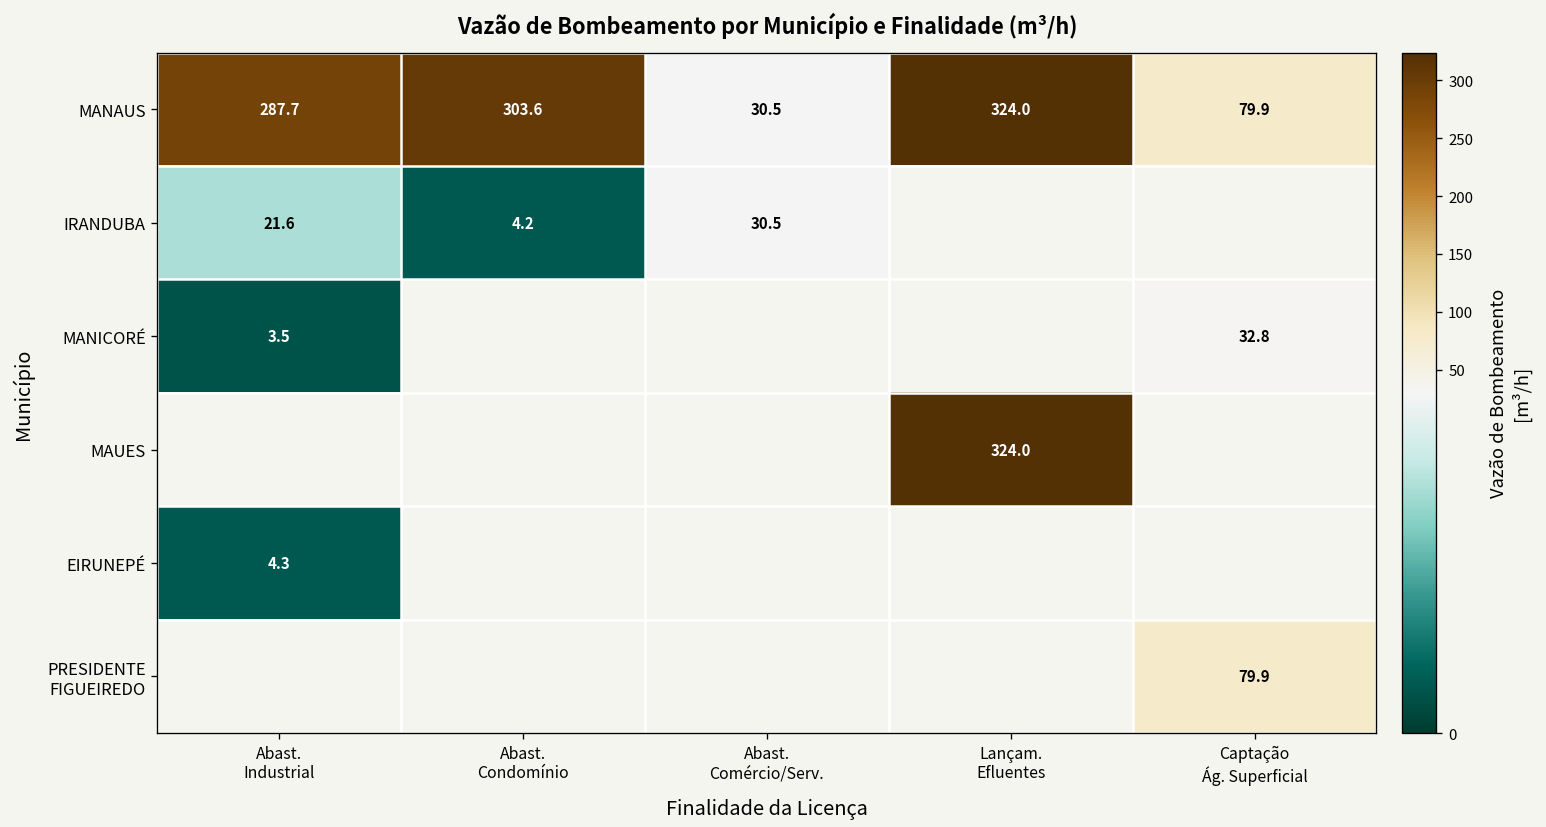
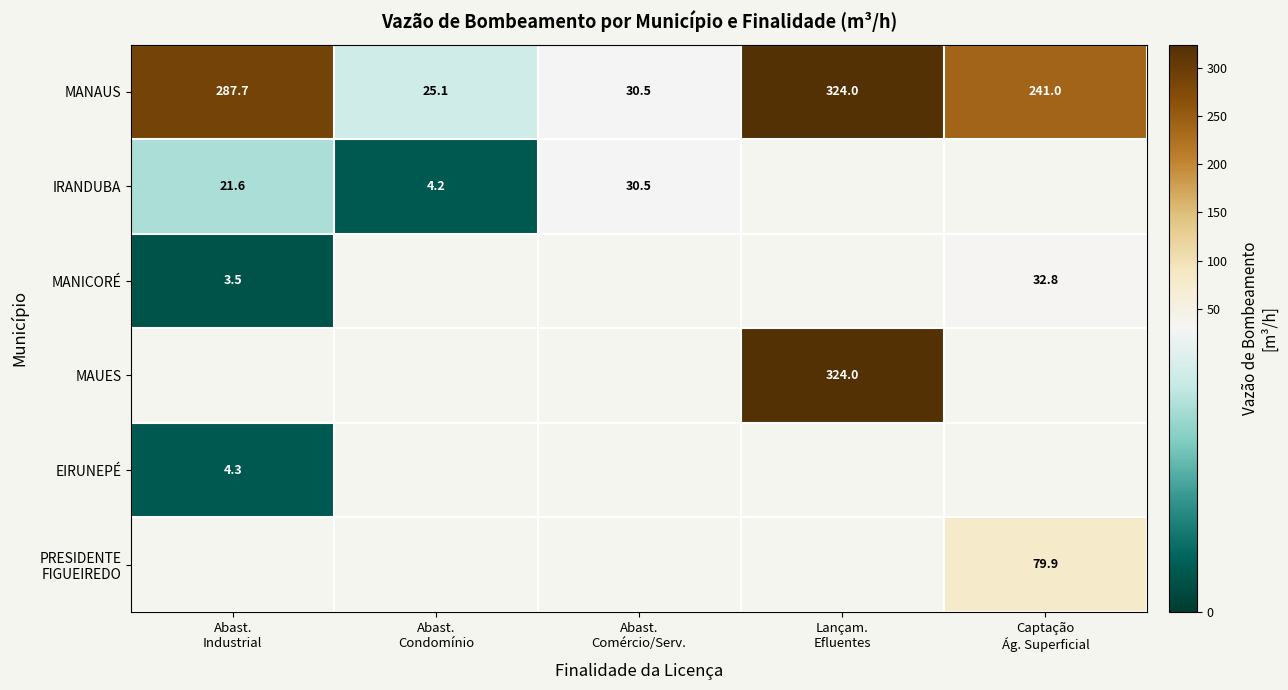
  {
    "MANAUS": {
      "Abast. Industrial": 287.7,
-     "Abast. Condomínio": 303.6,
+     "Abast. Condomínio": 25.1,
      "Abast. Comércio/Serv.": 30.5,
      "Lançam. Efluentes": 324.0,
-     "Captação Ág. Superficial": 79.9
+     "Captação Ág. Superficial": 241.0
    },
    "IRANDUBA": {
      "Abast. Industrial": 21.6,
      "Abast. Condomínio": 4.2,
      "Abast. Comércio/Serv.": 30.5
    },
    "MANICORÉ": {
      "Abast. Industrial": 3.5,
      "Captação Ág. Superficial": 32.8
    },
    "MAUES": {
      "Lançam. Efluentes": 324.0
    },
    "EIRUNEPÉ": {
      "Abast. Industrial": 4.3
    },
    "PRESIDENTE FIGUEIREDO": {
      "Captação Ág. Superficial": 79.9
    }
  }
